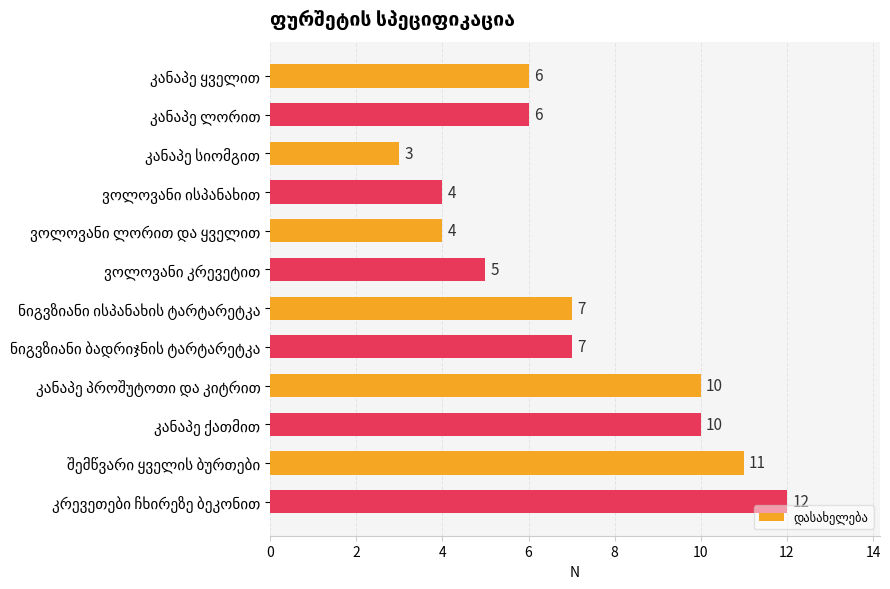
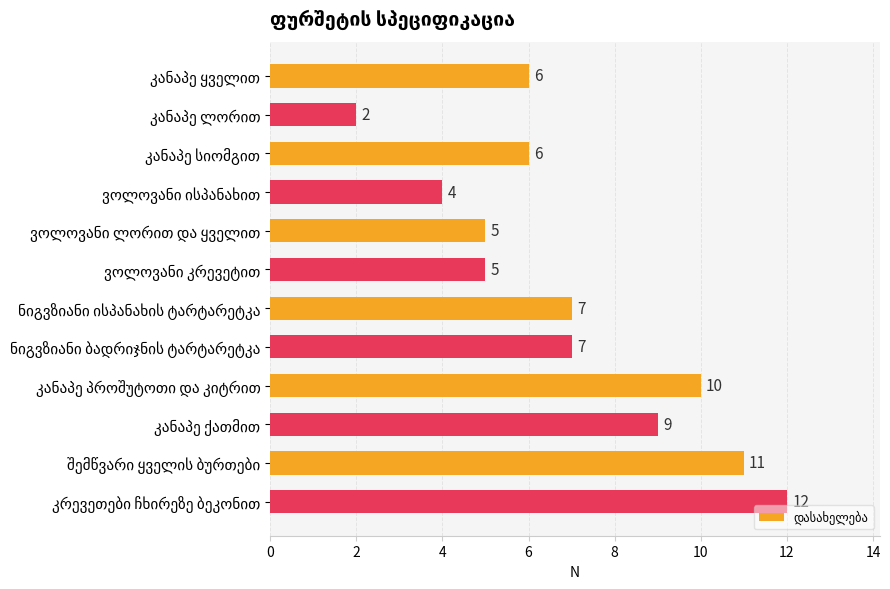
  {
    "კანაპე ყველით": 6,
-   "კანაპე ლორით": 6,
-   "კანაპე სიომგით": 3,
+   "კანაპე ლორით": 2,
+   "კანაპე სიომგით": 6,
    "ვოლოვანი ისპანახით": 4,
-   "ვოლოვანი ლორით და ყველით": 4,
+   "ვოლოვანი ლორით და ყველით": 5,
    "ვოლოვანი კრევეტით": 5,
    "ნიგვზიანი ისპანახის ტარტარეტკა": 7,
    "ნიგვზიანი ბადრიჯნის ტარტარეტკა": 7,
    "კანაპე პროშუტოთი და კიტრით": 10,
-   "კანაპე ქათმით": 10,
+   "კანაპე ქათმით": 9,
    "შემწვარი ყველის ბურთები": 11
  }
